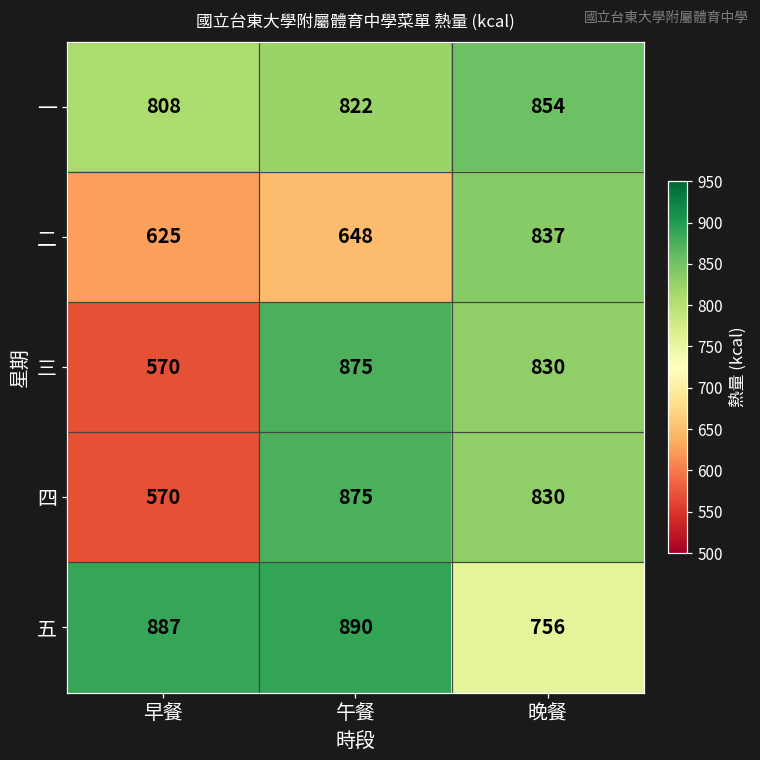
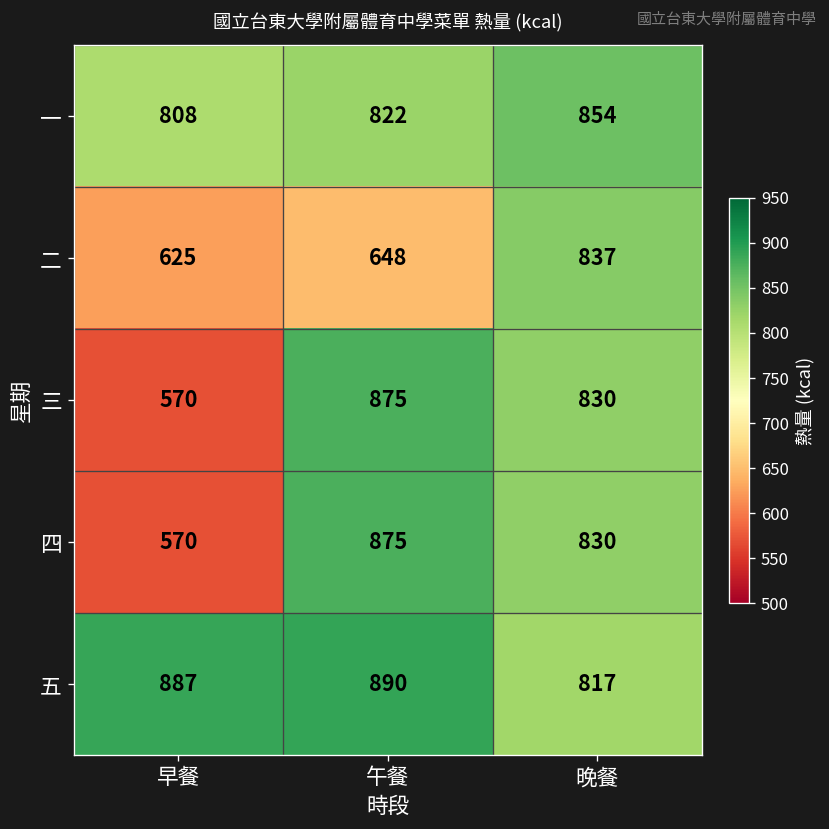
  {
    "一": {
      "早餐": 808,
      "午餐": 822,
      "晚餐": 854
    },
    "二": {
      "早餐": 625,
      "午餐": 648,
      "晚餐": 837
    },
    "三": {
      "早餐": 570,
      "午餐": 875,
      "晚餐": 830
    },
    "四": {
      "早餐": 570,
      "午餐": 875,
      "晚餐": 830
    },
    "五": {
      "早餐": 887,
      "午餐": 890,
-     "晚餐": 756
+     "晚餐": 817
    }
  }
